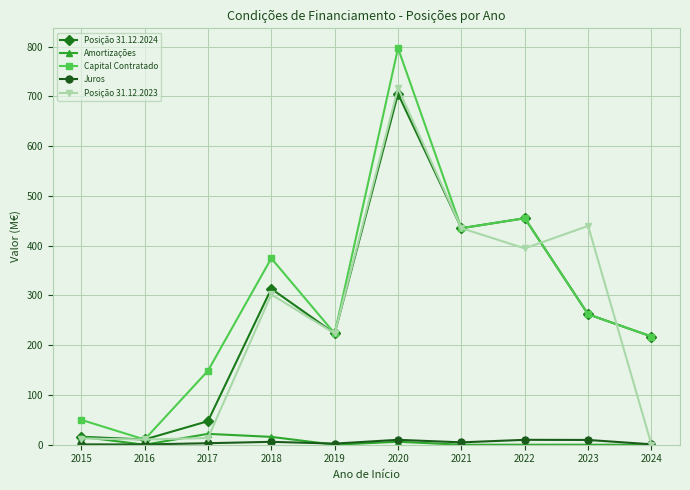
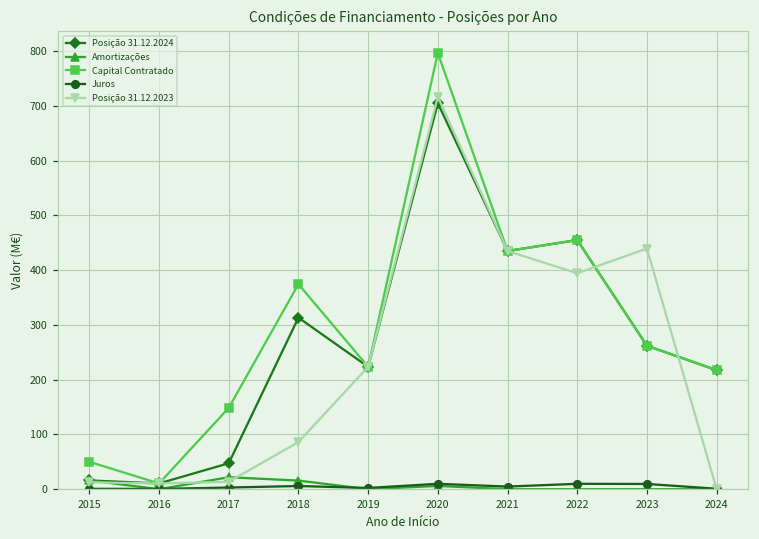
  {
    "Posição 31.12.2023": {
      "2017": 10,
-     "2018": 300,
+     "2018": 90,
      "2020": 720,
      "2022": 390,
      "2023": 440
    }
  }
